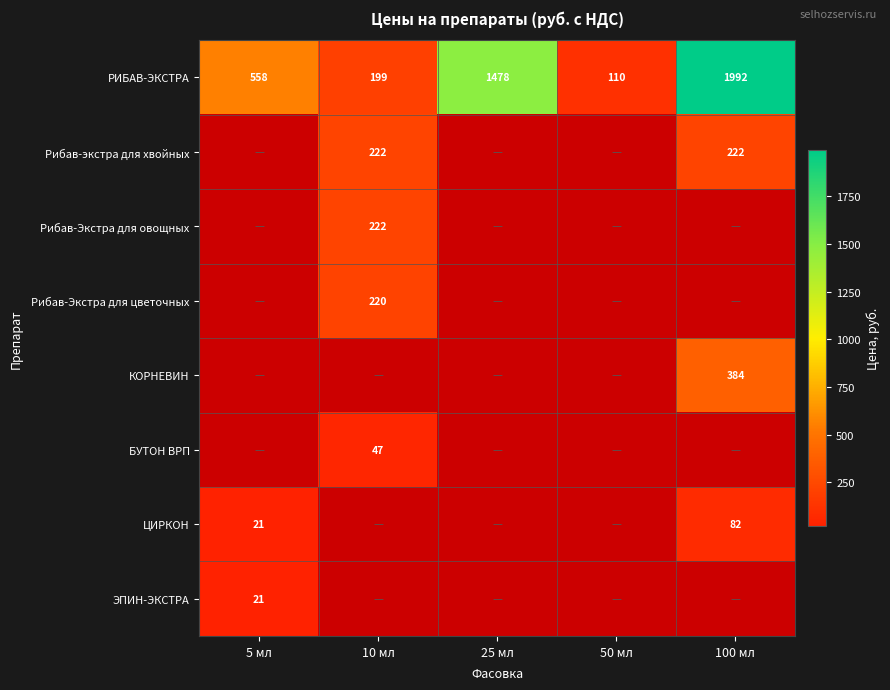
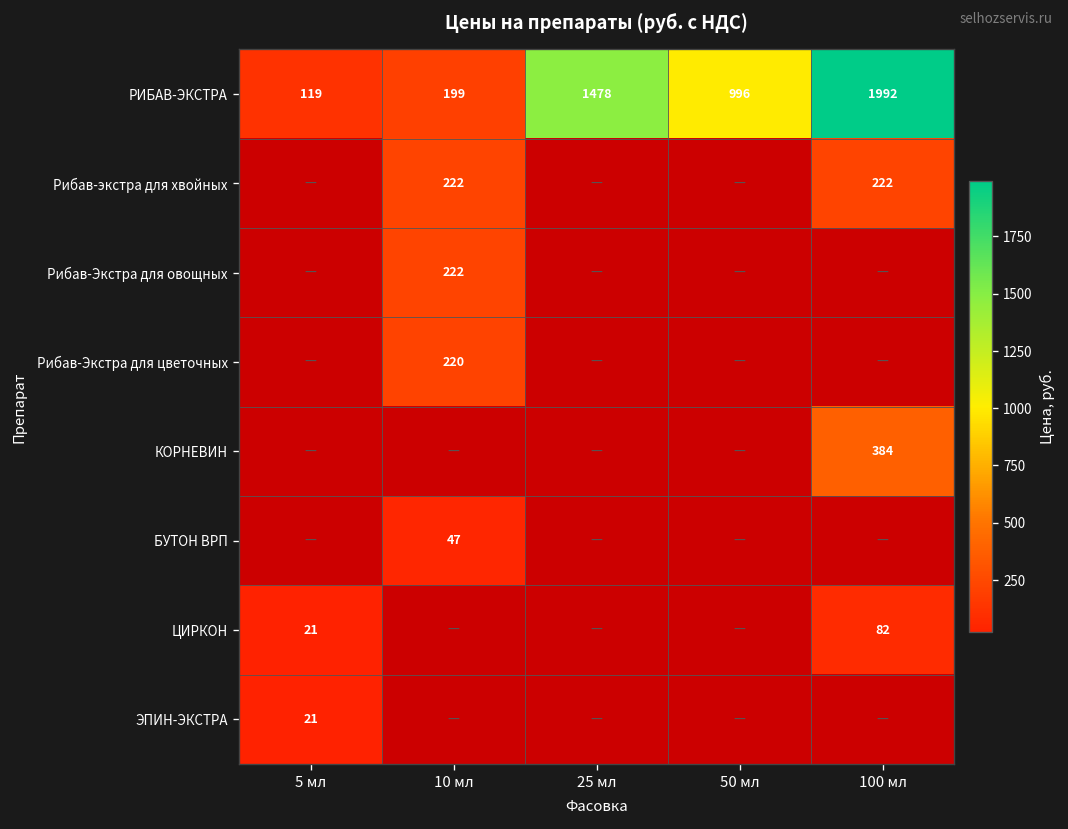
  {
    "РИБАВ-ЭКСТРА": {
-     "5 мл": 558,
+     "5 мл": 119,
      "10 мл": 199,
      "25 мл": 1478,
-     "50 мл": 110,
+     "50 мл": 996,
      "100 мл": 1992
    },
    "Рибав-экстра для хвойных": {
      "10 мл": 222,
      "100 мл": 222
    },
    "Рибав-Экстра для овощных": {
      "10 мл": 222
    },
    "Рибав-Экстра для цветочных": {
      "10 мл": 220
    },
    "КОРНЕВИН": {
      "100 мл": 384
    },
    "БУТОН ВРП": {
      "10 мл": 47
    },
    "ЦИРКОН": {
      "5 мл": 21,
      "100 мл": 82
    },
    "ЭПИН-ЭКСТРА": {
      "5 мл": 21
    }
  }
